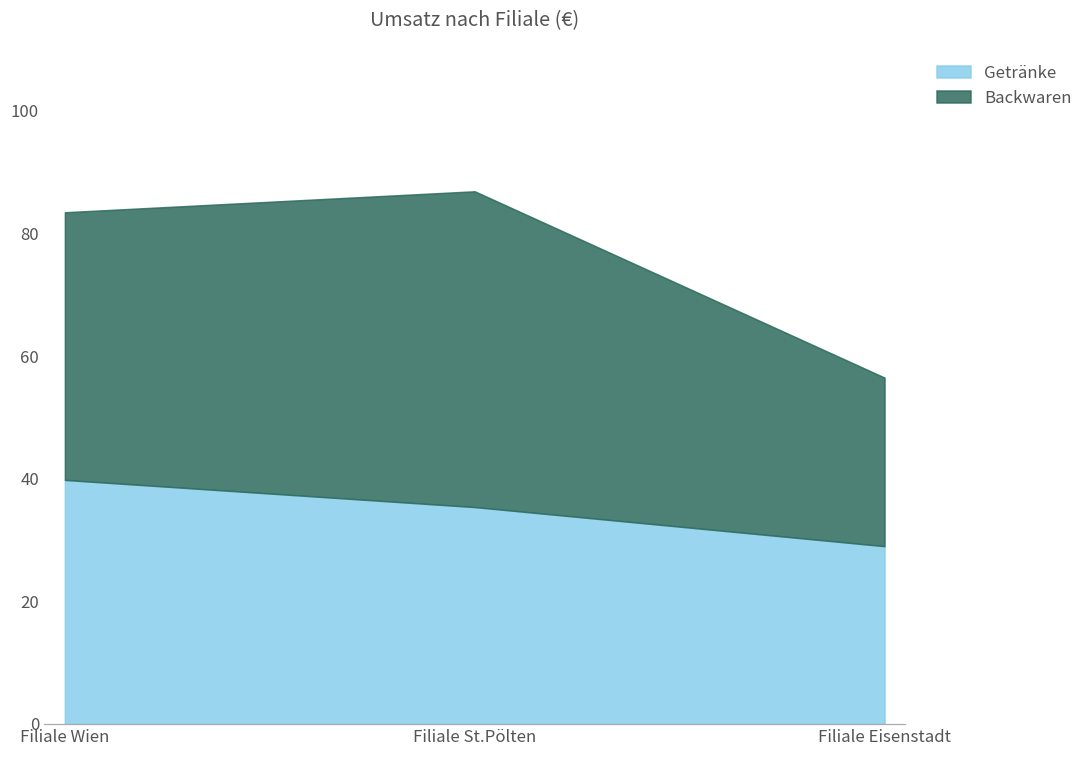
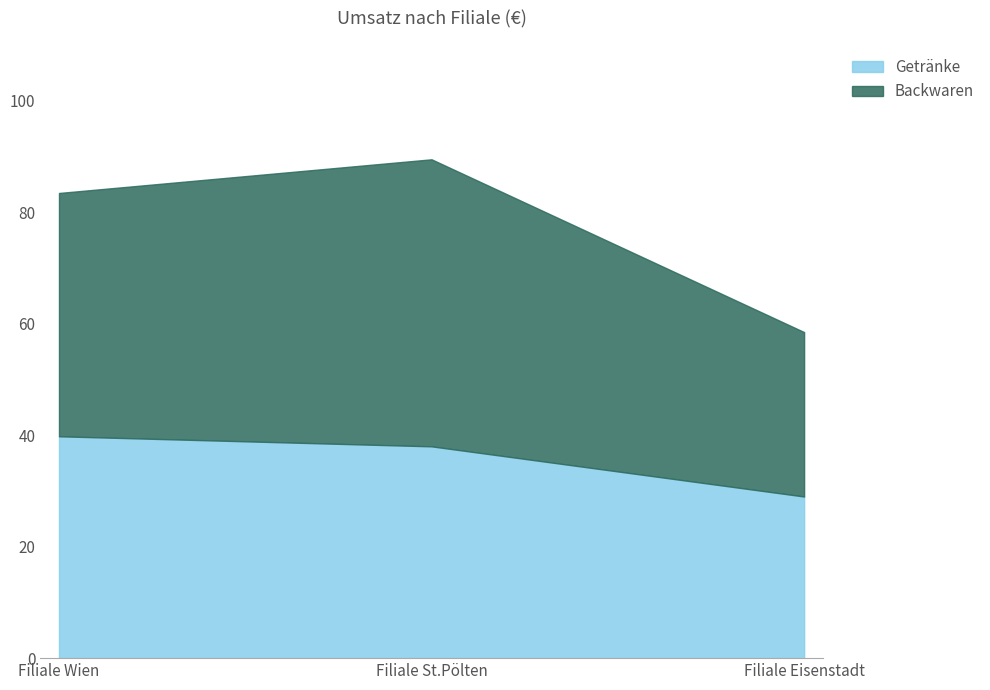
  {
    "Getränke": {
      "Filiale Wien": 40,
-     "Filiale St.Pölten": 35,
+     "Filiale St.Pölten": 38,
      "Filiale Eisenstadt": 29
    },
    "Backwaren": {
      "Filiale Wien": 44,
      "Filiale St.Pölten": 52,
-     "Filiale Eisenstadt": 27
+     "Filiale Eisenstadt": 30
    }
  }
